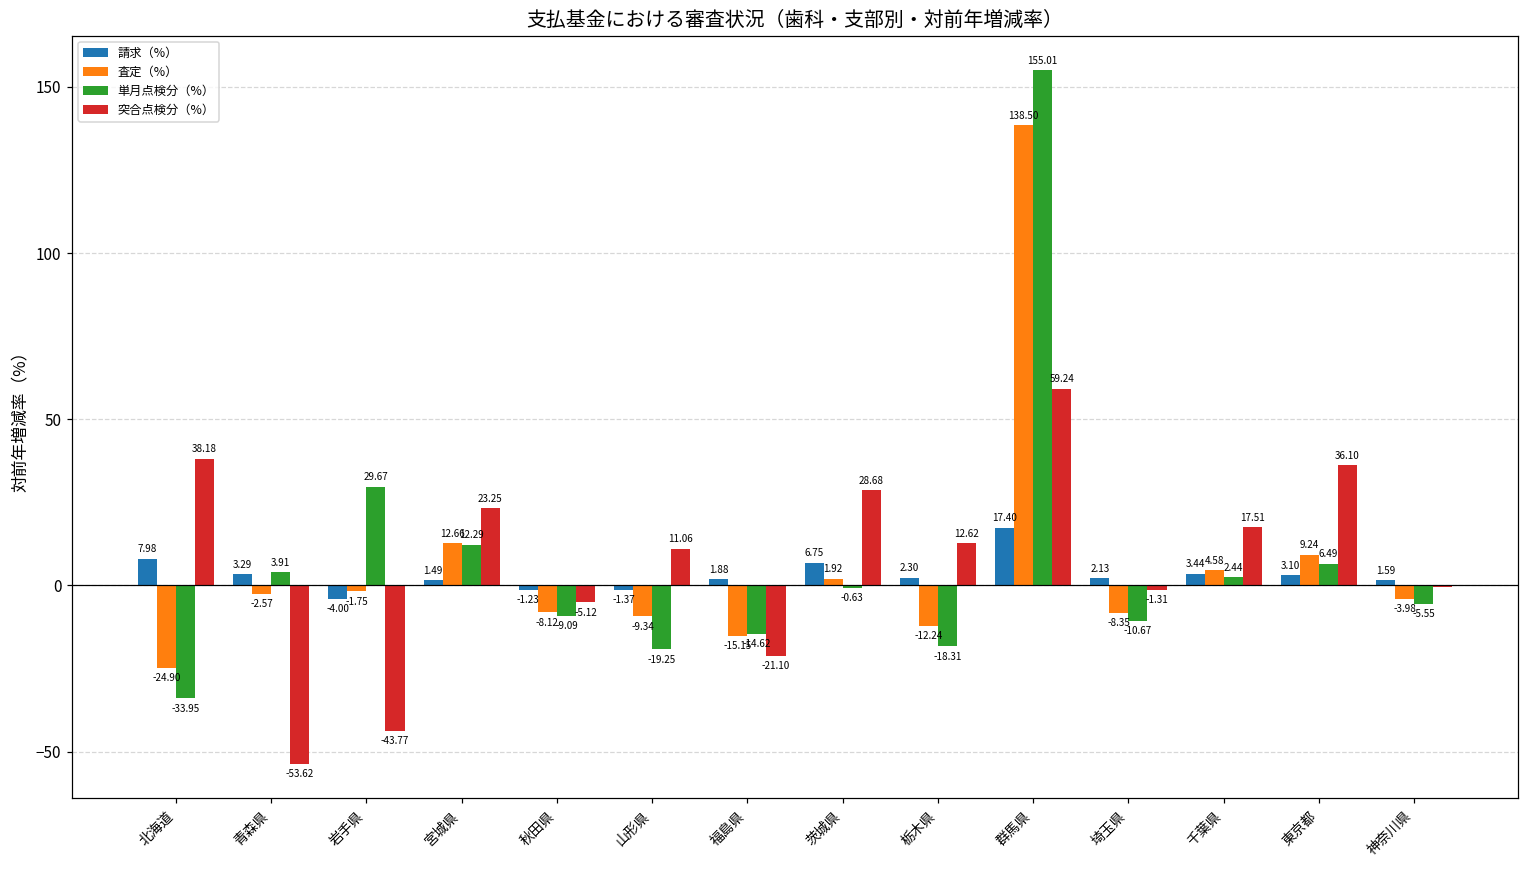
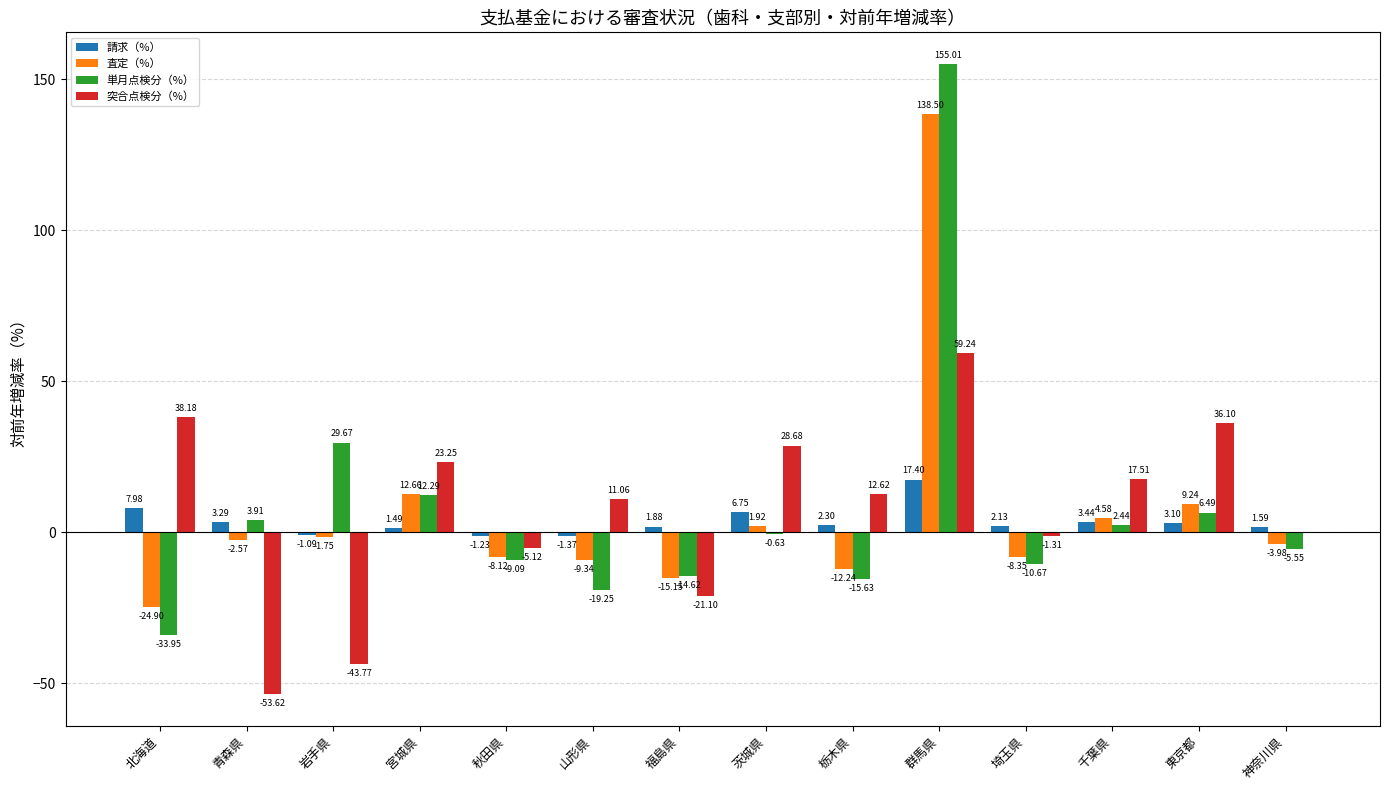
  {
    "請求（%）": {
      "北海道": 7.98,
      "青森県": 3.29,
-     "岩手県": -4.00,
+     "岩手県": -1.09,
      "宮城県": 1.49,
      "秋田県": -1.23,
      "山形県": -1.37,
      "福島県": 1.88,
      "茨城県": 6.75,
      "栃木県": 2.30,
      "群馬県": 17.40,
      "埼玉県": 2.13,
      "千葉県": 3.44,
      "東京都": 3.10,
      "神奈川県": 1.59
    },
    "査定（%）": {
      "北海道": -24.90,
      "青森県": -2.57,
      "岩手県": -1.75,
      "秋田県": -8.12,
      "山形県": -9.34,
      "茨城県": 1.92,
      "栃木県": -12.24,
      "群馬県": 138.50,
      "埼玉県": -8.35,
      "千葉県": 4.58,
      "東京都": 9.24,
      "神奈川県": -3.98
    },
    "単月点検分（%）": {
      "北海道": -33.95,
      "青森県": 3.91,
      "岩手県": 29.67,
      "秋田県": -9.09,
      "山形県": -19.25,
      "茨城県": -0.63,
-     "栃木県": -18.31,
+     "栃木県": -15.63,
      "群馬県": 155.01,
      "埼玉県": -10.67,
      "千葉県": 2.44,
      "東京都": 6.49,
      "神奈川県": -5.55
    },
    "突合点検分（%）": {
      "北海道": 38.18,
      "青森県": -53.62,
      "岩手県": -43.77,
      "宮城県": 23.25,
      "秋田県": -5.12,
      "山形県": 11.06,
      "福島県": -21.10,
      "茨城県": 28.68,
      "栃木県": 12.62,
      "群馬県": 59.24,
      "埼玉県": -1.31,
      "千葉県": 17.51,
      "東京都": 36.10
    }
  }
